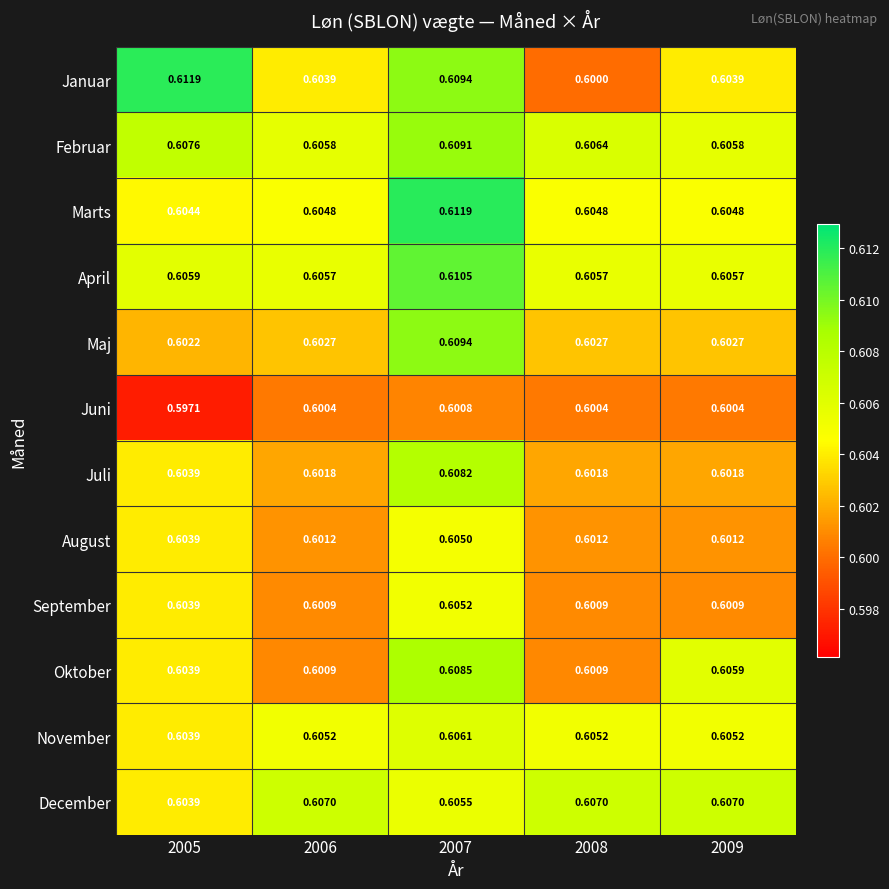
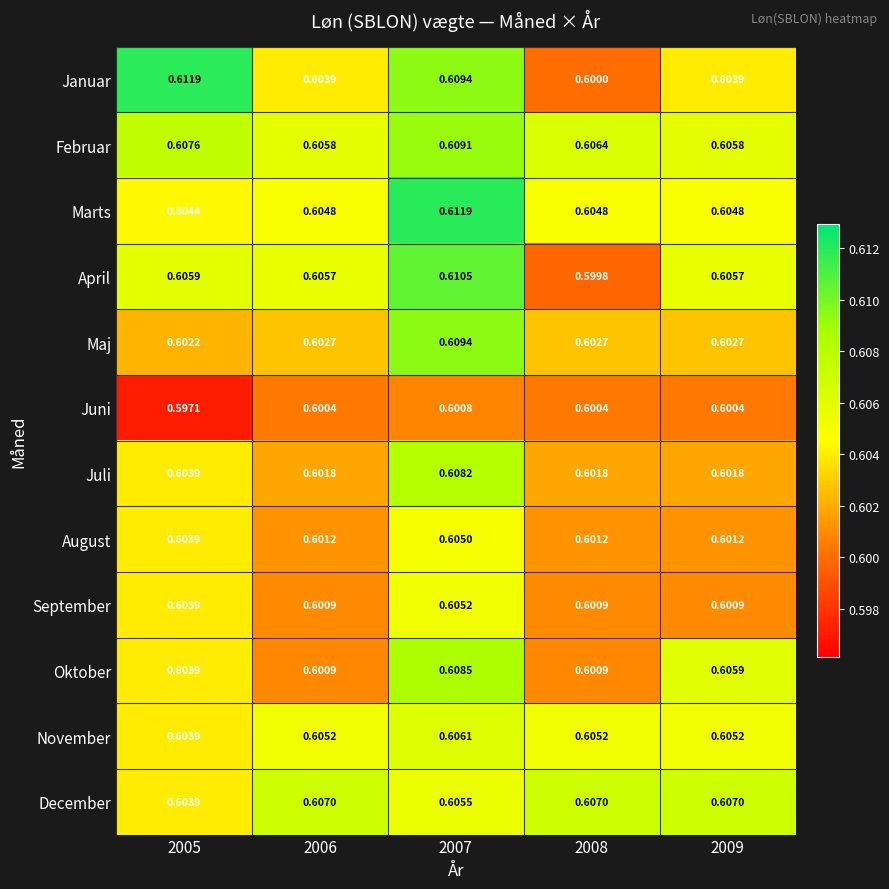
  {
    "Januar": {
      "2005": 0.6119,
      "2006": 0.6039,
      "2007": 0.6094,
      "2008": 0.6000,
      "2009": 0.6039
    },
    "Februar": {
      "2005": 0.6076,
      "2006": 0.6058,
      "2007": 0.6091,
      "2008": 0.6064,
      "2009": 0.6058
    },
    "Marts": {
      "2005": 0.6044,
      "2006": 0.6048,
      "2007": 0.6119,
      "2008": 0.6048,
      "2009": 0.6048
    },
    "April": {
      "2005": 0.6059,
      "2006": 0.6057,
      "2007": 0.6105,
-     "2008": 0.6057,
+     "2008": 0.5998,
      "2009": 0.6057
    },
    "Maj": {
      "2005": 0.6022,
      "2006": 0.6027,
      "2007": 0.6094,
      "2008": 0.6027,
      "2009": 0.6027
    },
    "Juni": {
      "2005": 0.5971,
      "2006": 0.6004,
      "2007": 0.6008,
      "2008": 0.6004,
      "2009": 0.6004
    },
    "Juli": {
      "2005": 0.6039,
      "2006": 0.6018,
      "2007": 0.6082,
      "2008": 0.6018,
      "2009": 0.6018
    },
    "August": {
      "2005": 0.6039,
      "2006": 0.6012,
      "2007": 0.6050,
      "2008": 0.6012,
      "2009": 0.6012
    },
    "September": {
      "2005": 0.6039,
      "2006": 0.6009,
      "2007": 0.6052,
      "2008": 0.6009,
      "2009": 0.6009
    },
    "Oktober": {
      "2005": 0.6039,
      "2006": 0.6009,
      "2007": 0.6085,
      "2008": 0.6009,
      "2009": 0.6059
    },
    "November": {
      "2005": 0.6039,
      "2006": 0.6052,
      "2007": 0.6061,
      "2008": 0.6052,
      "2009": 0.6052
    },
    "December": {
      "2005": 0.6039,
      "2006": 0.6070,
      "2007": 0.6055,
      "2008": 0.6070,
      "2009": 0.6070
    }
  }
